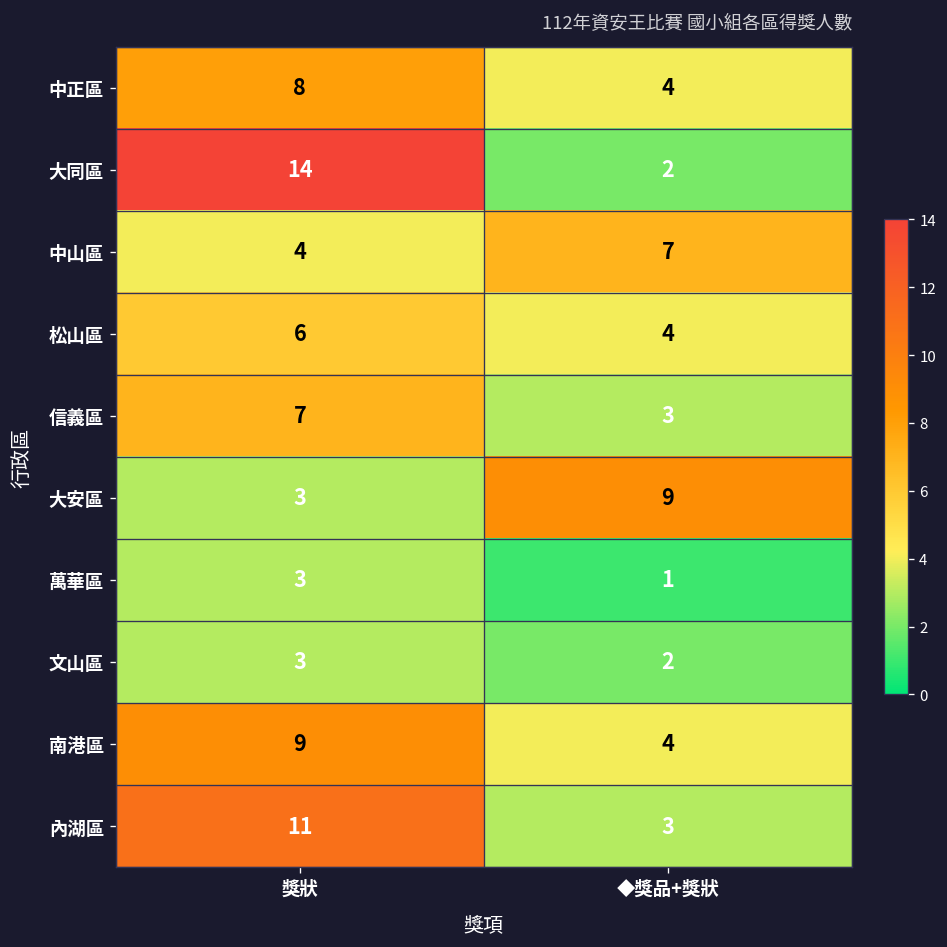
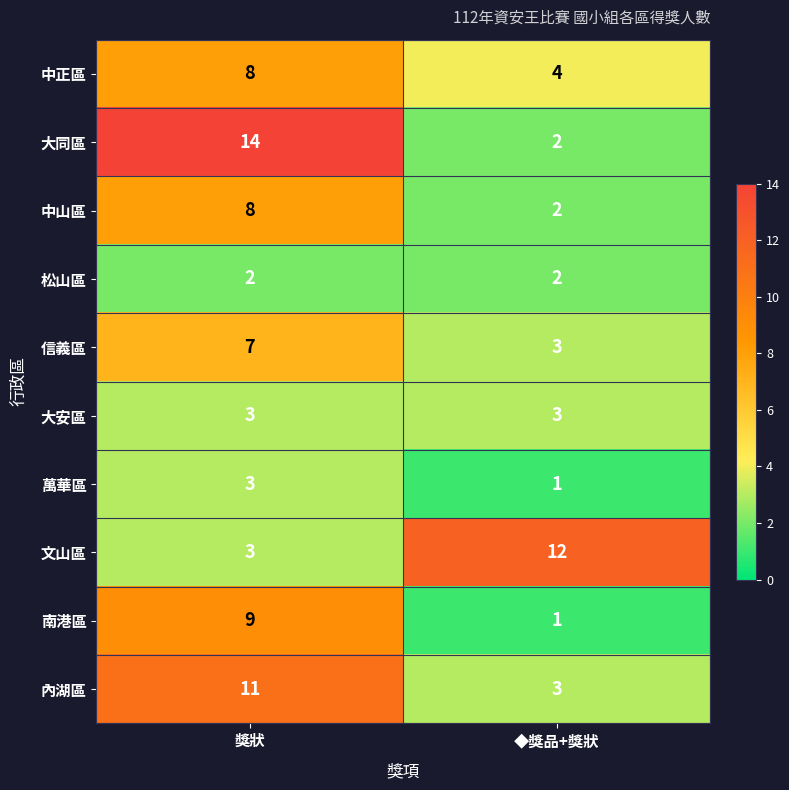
  {
    "中正區": {
      "獎狀": 8,
      "◆獎品+獎狀": 4
    },
    "大同區": {
      "獎狀": 14,
      "◆獎品+獎狀": 2
    },
    "中山區": {
-     "獎狀": 4,
-     "◆獎品+獎狀": 7
+     "獎狀": 8,
+     "◆獎品+獎狀": 2
    },
    "松山區": {
-     "獎狀": 6,
-     "◆獎品+獎狀": 4
+     "獎狀": 2,
+     "◆獎品+獎狀": 2
    },
    "信義區": {
      "獎狀": 7,
      "◆獎品+獎狀": 3
    },
    "大安區": {
      "獎狀": 3,
-     "◆獎品+獎狀": 9
+     "◆獎品+獎狀": 3
    },
    "萬華區": {
      "獎狀": 3,
      "◆獎品+獎狀": 1
    },
    "文山區": {
      "獎狀": 3,
-     "◆獎品+獎狀": 2
+     "◆獎品+獎狀": 12
    },
    "南港區": {
      "獎狀": 9,
-     "◆獎品+獎狀": 4
+     "◆獎品+獎狀": 1
    },
    "內湖區": {
      "獎狀": 11,
      "◆獎品+獎狀": 3
    }
  }
